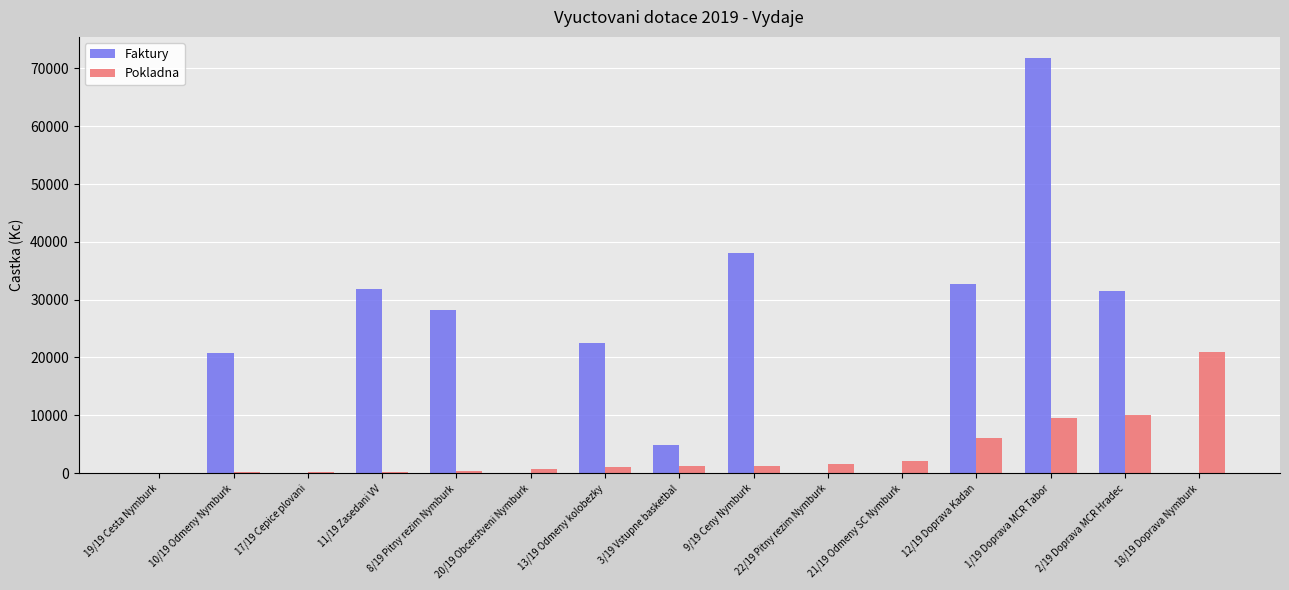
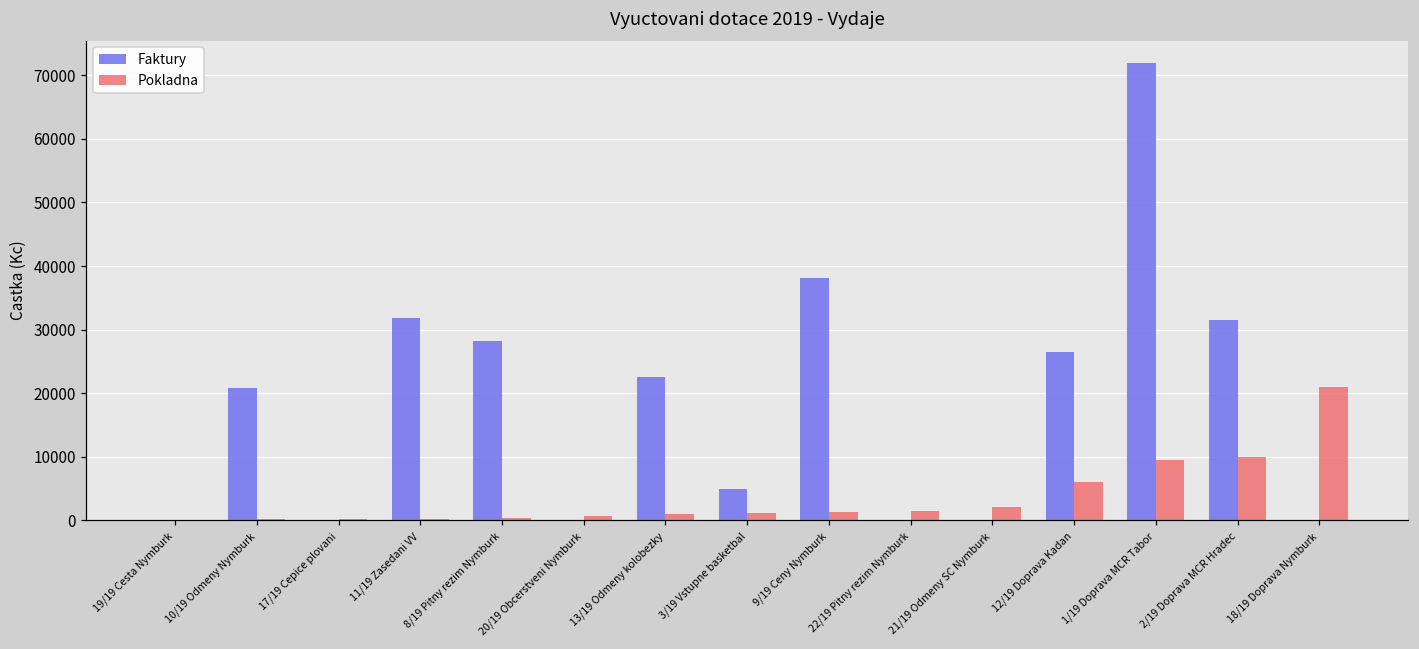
  {
    "Faktury": {
      "19/19 Cesta Nymburk": 0,
      "10/19 Odmeny Nymburk": 21000,
      "17/19 Cepice plovani": 0,
      "11/19 Zasedani VV": 32000,
      "8/19 Pitny rezim Nymburk": 28000,
      "20/19 Obcerstveni Nymburk": 0,
      "13/19 Odmeny kolobezky": 22000,
      "3/19 Vstupne basketbal": 5000,
      "9/19 Ceny Nymburk": 38000,
      "22/19 Pitny rezim Nymburk": 0,
      "21/19 Odmeny SC Nymburk": 0,
-     "12/19 Doprava Kadan": 33000,
+     "12/19 Doprava Kadan": 27000,
      "1/19 Doprava MCR Tabor": 72000,
      "2/19 Doprava MCR Hradec": 32000,
      "18/19 Doprava Nymburk": 0
    },
    "Pokladna": {
      "20/19 Obcerstveni Nymburk": 1000,
      "13/19 Odmeny kolobezky": 1000,
      "3/19 Vstupne basketbal": 1000,
      "9/19 Ceny Nymburk": 1000,
      "22/19 Pitny rezim Nymburk": 2000,
      "21/19 Odmeny SC Nymburk": 2000,
      "12/19 Doprava Kadan": 6000,
      "1/19 Doprava MCR Tabor": 10000,
      "2/19 Doprava MCR Hradec": 10000,
      "18/19 Doprava Nymburk": 21000
    }
  }
